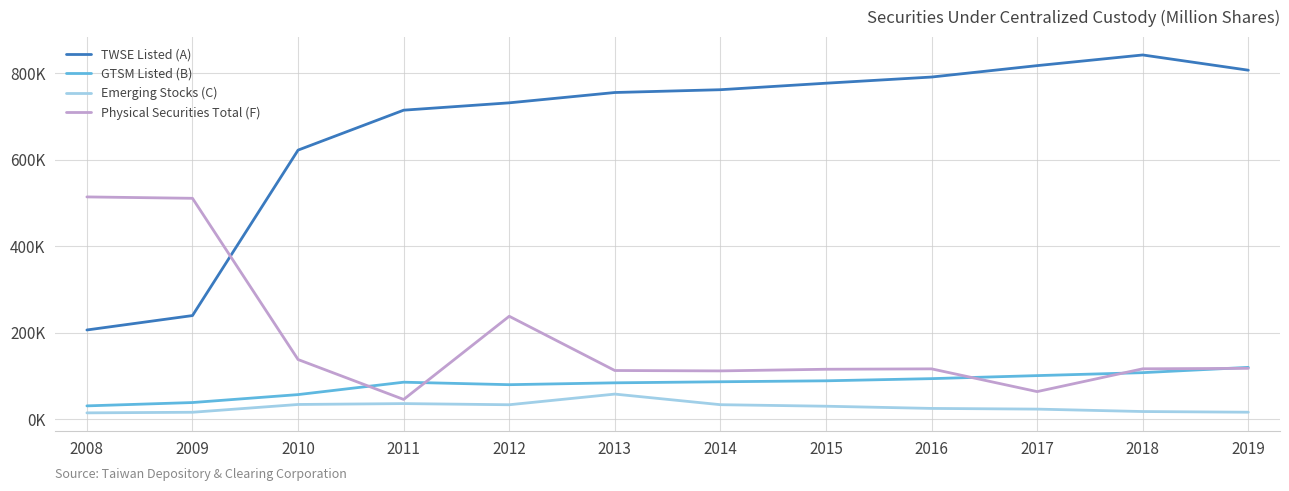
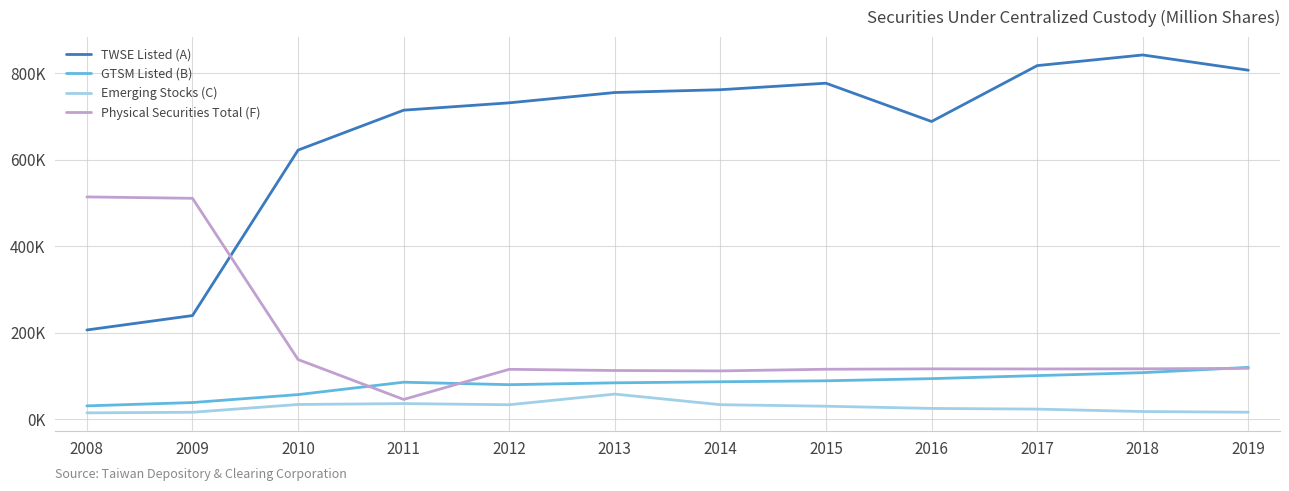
  {
    "TWSE Listed (A)": {
      "2008": 210000,
      "2009": 240000,
      "2010": 620000,
      "2011": 720000,
      "2012": 730000,
      "2013": 760000,
      "2014": 760000,
      "2015": 780000,
-     "2016": 790000,
+     "2016": 690000,
      "2017": 820000,
      "2018": 840000,
      "2019": 810000
    },
    "GTSM Listed (B)": {
      "2008": 30000,
      "2009": 40000,
      "2010": 60000,
      "2011": 90000,
      "2012": 80000,
      "2013": 80000,
      "2014": 90000,
      "2015": 90000,
      "2016": 90000,
      "2017": 100000,
      "2018": 110000
    },
    "Emerging Stocks (C)": {
      "2008": 10000,
      "2009": 20000,
      "2010": 30000,
      "2011": 40000,
      "2012": 30000,
      "2013": 60000,
      "2014": 30000,
      "2015": 30000,
      "2016": 30000,
      "2017": 20000,
      "2018": 20000,
      "2019": 20000
    },
    "Physical Securities Total (F)": {
      "2008": 510000,
      "2009": 510000,
      "2010": 140000,
      "2011": 50000,
-     "2012": 240000,
+     "2012": 120000,
      "2013": 110000,
      "2014": 110000,
      "2015": 120000,
      "2016": 120000,
-     "2017": 60000,
+     "2017": 120000,
      "2018": 120000
    }
  }
